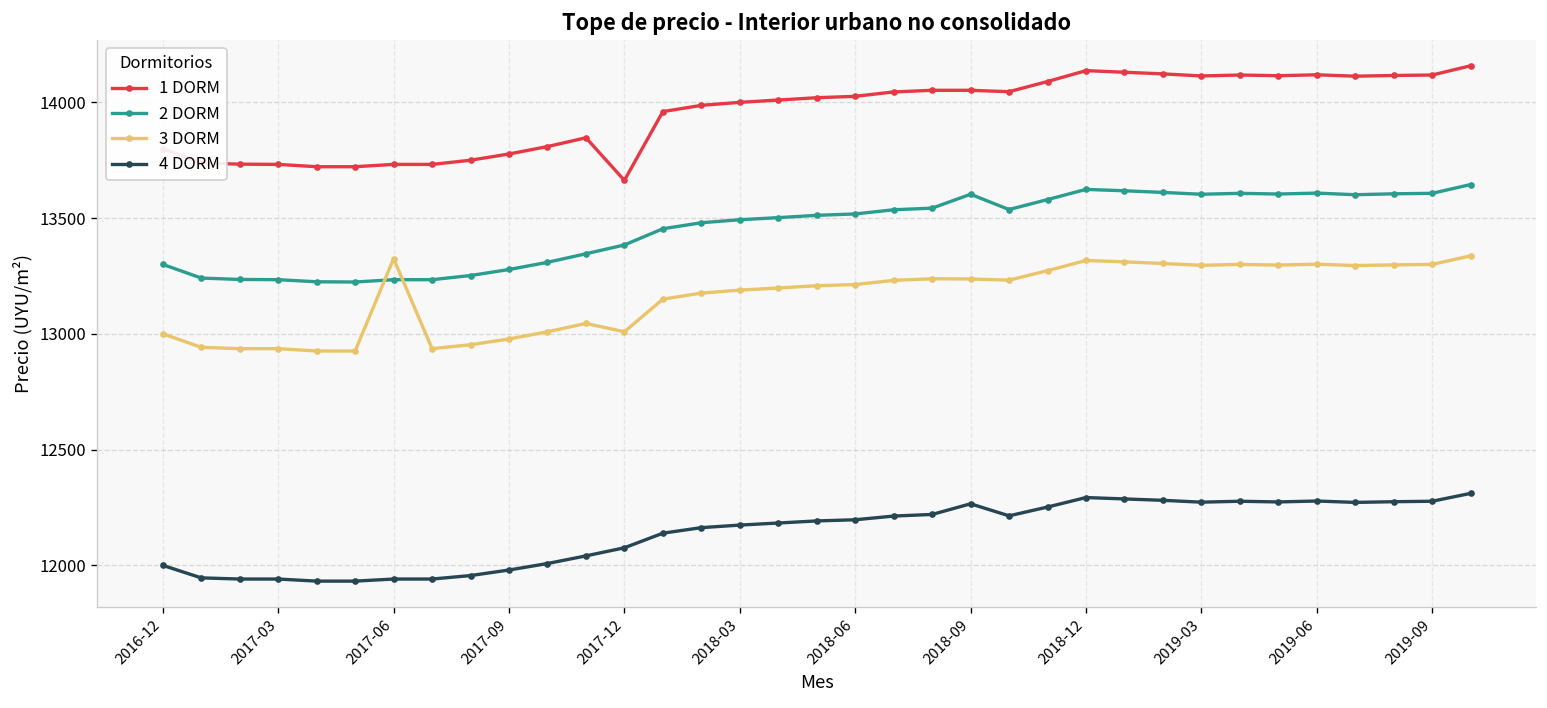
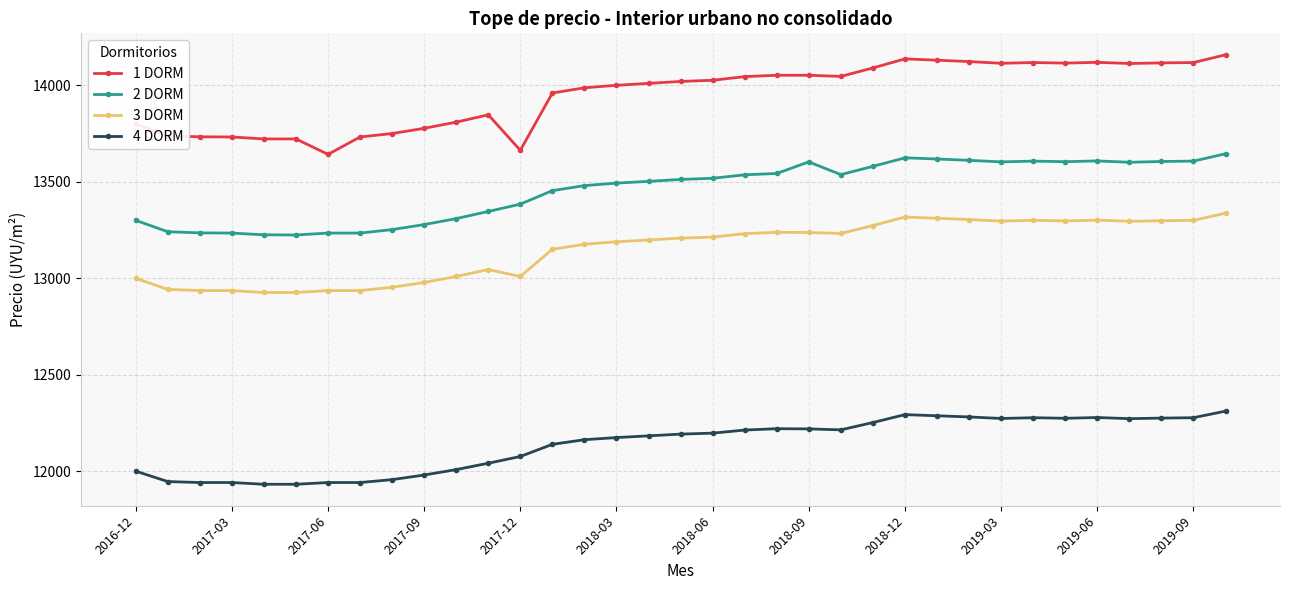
  {
    "1 DORM": {
      "2017-03": 13730,
-     "2017-06": 13730,
+     "2017-06": 13640,
      "2017-09": 13780,
      "2017-12": 13660,
      "2018-03": 14000,
      "2018-06": 14030,
      "2018-09": 14050,
      "2018-12": 14140,
      "2019-03": 14110,
      "2019-06": 14120,
      "2019-09": 14120
    },
    "2 DORM": {
      "2016-12": 13300,
      "2017-03": 13230,
      "2017-06": 13230,
      "2017-09": 13280,
      "2017-12": 13380,
      "2018-03": 13490,
      "2018-06": 13520,
      "2018-09": 13600,
      "2018-12": 13620,
      "2019-03": 13600,
      "2019-06": 13610,
      "2019-09": 13610
    },
    "3 DORM": {
      "2016-12": 13000,
      "2017-03": 12940,
-     "2017-06": 13330,
+     "2017-06": 12940,
      "2017-09": 12980,
      "2017-12": 13010,
      "2018-03": 13190,
      "2018-06": 13210,
      "2018-09": 13240,
      "2018-12": 13320,
      "2019-03": 13300,
      "2019-06": 13300,
      "2019-09": 13300
    },
    "4 DORM": {
      "2016-12": 12000,
      "2017-03": 11940,
      "2017-06": 11940,
      "2017-09": 11980,
      "2017-12": 12080,
      "2018-03": 12170,
      "2018-06": 12200,
-     "2018-09": 12270,
+     "2018-09": 12220,
      "2018-12": 12290,
      "2019-03": 12270,
      "2019-06": 12280,
      "2019-09": 12280
    }
  }
